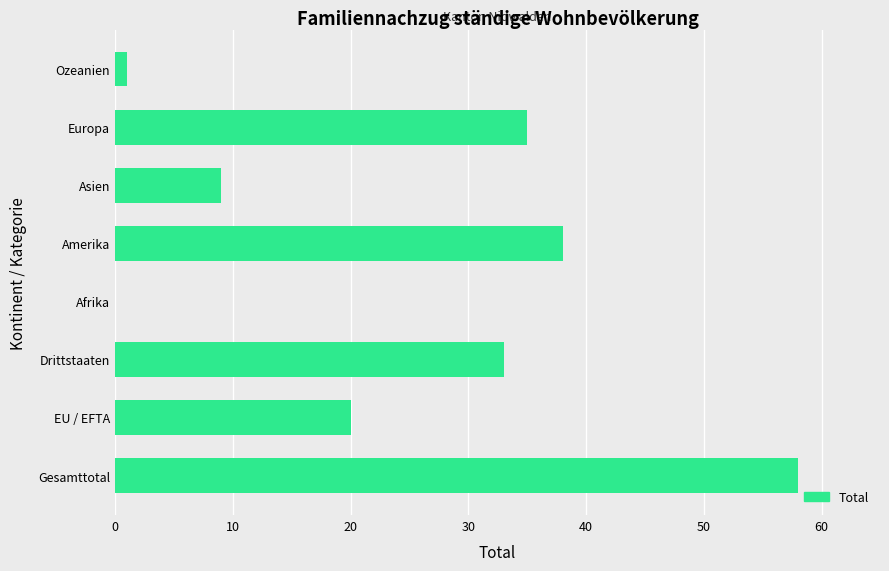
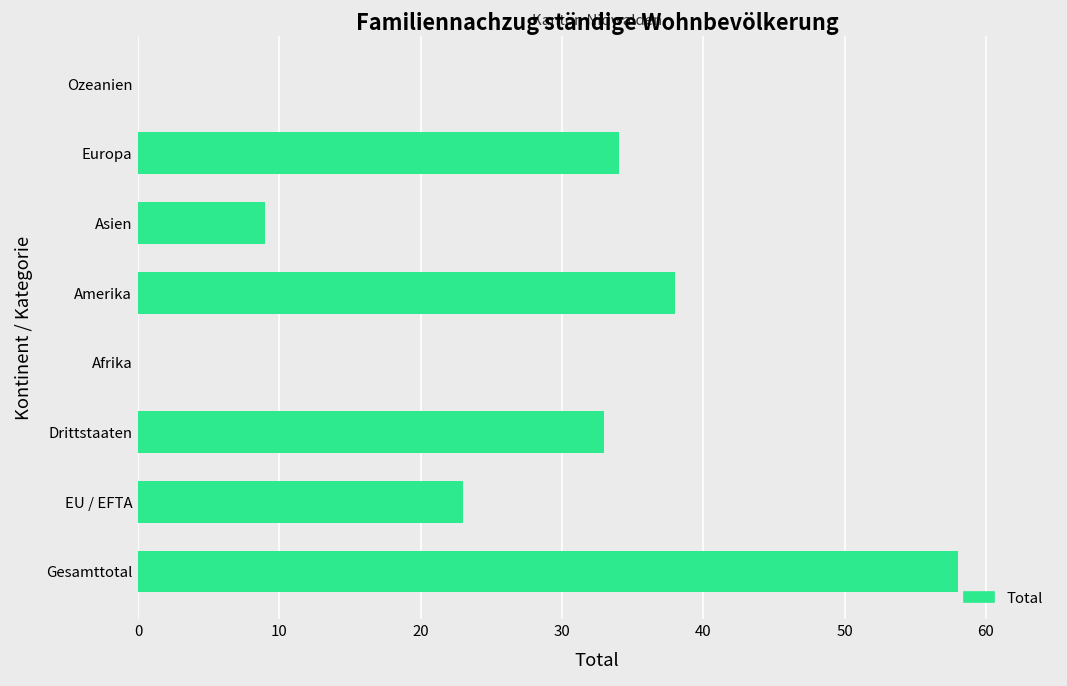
  {
-   "Ozeanien": 1,
-   "Europa": 35,
+   "Ozeanien": 0,
+   "Europa": 34,
    "Asien": 9,
    "Amerika": 38,
    "Afrika": 0,
    "Drittstaaten": 33,
-   "EU / EFTA": 20,
+   "EU / EFTA": 23,
    "Gesamttotal": 58
  }
